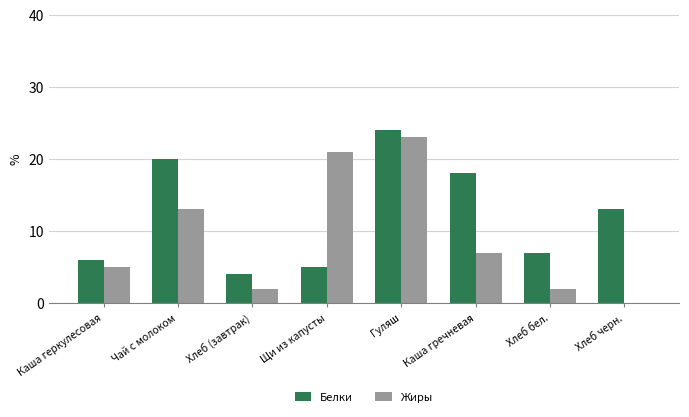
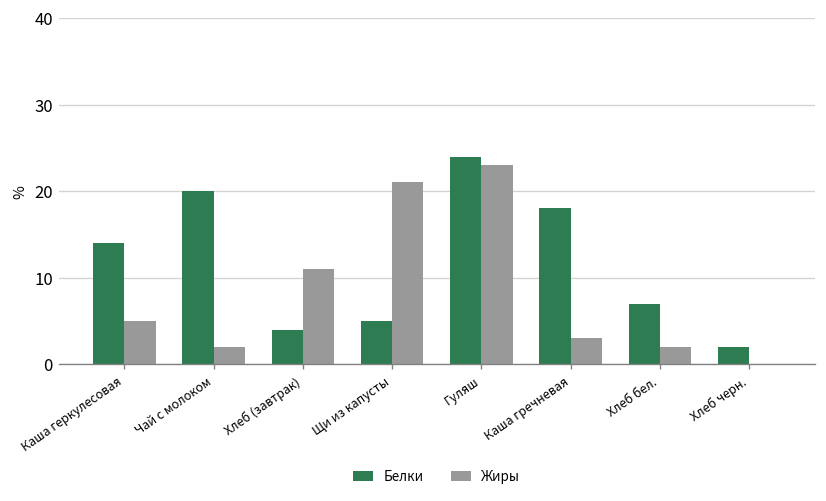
  {
    "Белки": {
-     "Каша геркулесовая": 6,
+     "Каша геркулесовая": 14,
      "Чай с молоком": 20,
      "Хлеб (завтрак)": 4,
      "Щи из капусты": 5,
      "Гуляш": 24,
      "Каша гречневая": 18,
      "Хлеб бел.": 7,
-     "Хлеб черн.": 13
+     "Хлеб черн.": 2
    },
    "Жиры": {
      "Каша геркулесовая": 5,
-     "Чай с молоком": 13,
-     "Хлеб (завтрак)": 2,
+     "Чай с молоком": 2,
+     "Хлеб (завтрак)": 11,
      "Щи из капусты": 21,
      "Гуляш": 23,
-     "Каша гречневая": 7,
+     "Каша гречневая": 3,
      "Хлеб бел.": 2,
      "Хлеб черн.": 0
    }
  }
